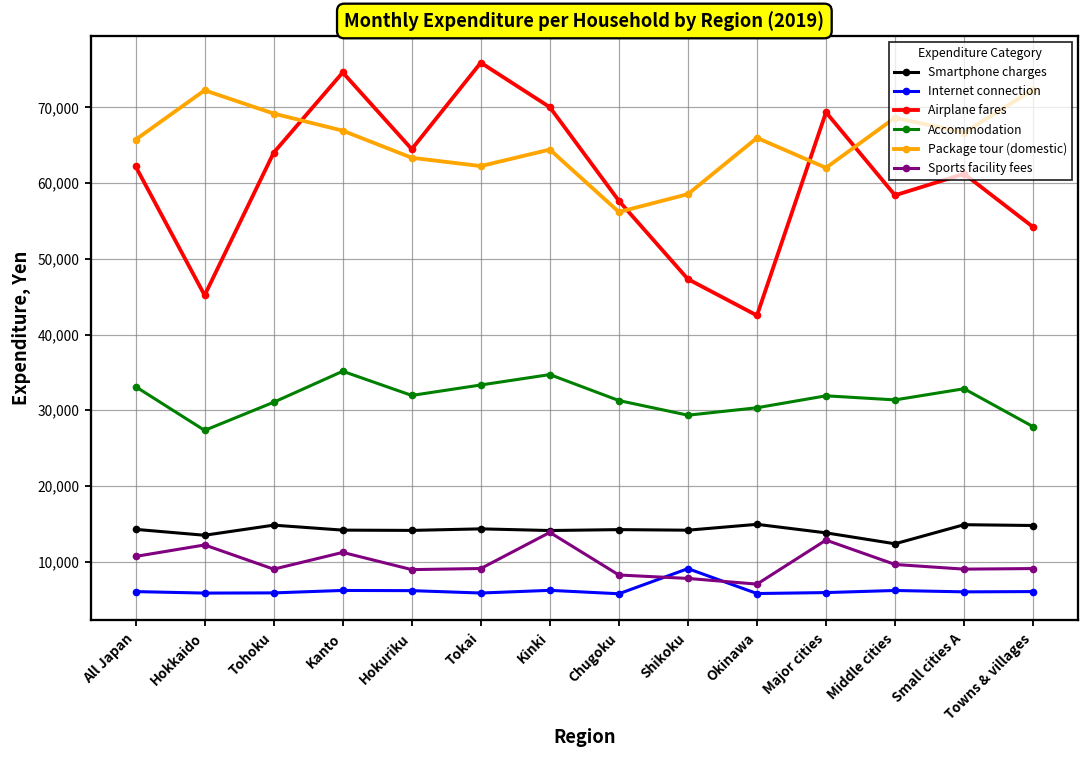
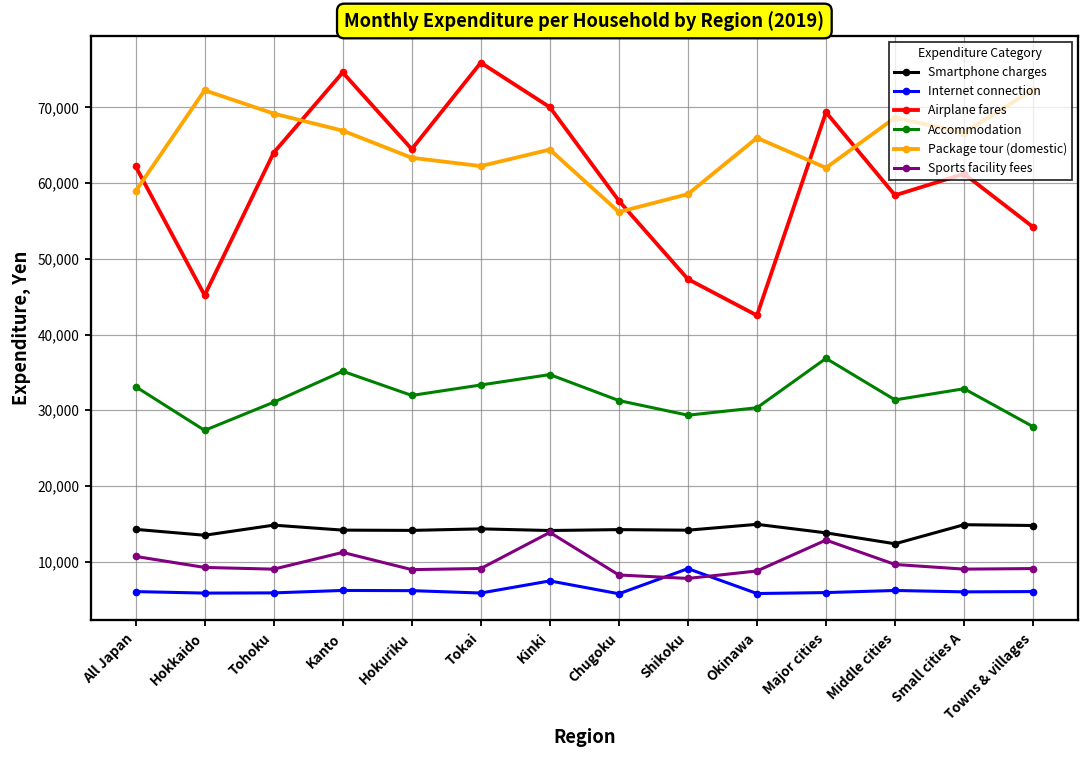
  {
    "Smartphone charges": {
      "All Japan": "14,000",
      "Hokkaido": "13,000",
      "Tohoku": "15,000",
      "Kanto": "14,000",
      "Hokuriku": "14,000",
      "Tokai": "14,000",
      "Chugoku": "14,000",
      "Shikoku": "14,000",
      "Okinawa": "15,000",
      "Major cities": "14,000",
      "Middle cities": "12,000",
      "Small cities A": "15,000",
      "Towns & villages": "15,000"
    },
    "Internet connection": {
      "All Japan": "6,000",
      "Hokkaido": "6,000",
      "Tohoku": "6,000",
      "Kanto": "6,000",
      "Hokuriku": "6,000",
      "Tokai": "6,000",
-     "Kinki": "6,000",
+     "Kinki": "7,000",
      "Chugoku": "6,000",
      "Shikoku": "9,000",
      "Okinawa": "6,000",
      "Major cities": "6,000",
      "Middle cities": "6,000",
      "Small cities A": "6,000",
      "Towns & villages": "6,000"
    },
    "Airplane fares": {
      "All Japan": "62,000",
      "Hokkaido": "45,000",
      "Tohoku": "64,000",
      "Kanto": "75,000",
      "Hokuriku": "64,000",
      "Tokai": "76,000",
      "Kinki": "70,000",
      "Chugoku": "58,000",
      "Shikoku": "47,000",
      "Okinawa": "43,000",
      "Major cities": "69,000",
      "Middle cities": "58,000",
      "Small cities A": "61,000",
      "Towns & villages": "54,000"
    },
    "Accommodation": {
      "All Japan": "33,000",
      "Hokkaido": "27,000",
      "Tohoku": "31,000",
      "Kanto": "35,000",
      "Hokuriku": "32,000",
      "Tokai": "33,000",
      "Kinki": "35,000",
      "Chugoku": "31,000",
      "Shikoku": "29,000",
      "Okinawa": "30,000",
-     "Major cities": "32,000",
+     "Major cities": "37,000",
      "Middle cities": "31,000",
      "Small cities A": "33,000",
      "Towns & villages": "28,000"
    },
    "Package tour (domestic)": {
-     "All Japan": "66,000",
+     "All Japan": "59,000",
      "Hokkaido": "72,000",
      "Tohoku": "69,000",
      "Kanto": "67,000",
      "Hokuriku": "63,000",
      "Tokai": "62,000",
      "Kinki": "64,000",
      "Chugoku": "56,000",
      "Shikoku": "59,000",
      "Okinawa": "66,000",
      "Major cities": "62,000"
    },
    "Sports facility fees": {
      "All Japan": "11,000",
-     "Hokkaido": "12,000",
+     "Hokkaido": "9,000",
      "Tohoku": "9,000",
      "Kanto": "11,000",
      "Hokuriku": "9,000",
      "Tokai": "9,000",
      "Chugoku": "8,000",
      "Shikoku": "8,000",
-     "Okinawa": "7,000",
+     "Okinawa": "9,000",
      "Major cities": "13,000",
      "Middle cities": "10,000",
      "Small cities A": "9,000",
      "Towns & villages": "9,000"
    }
  }
